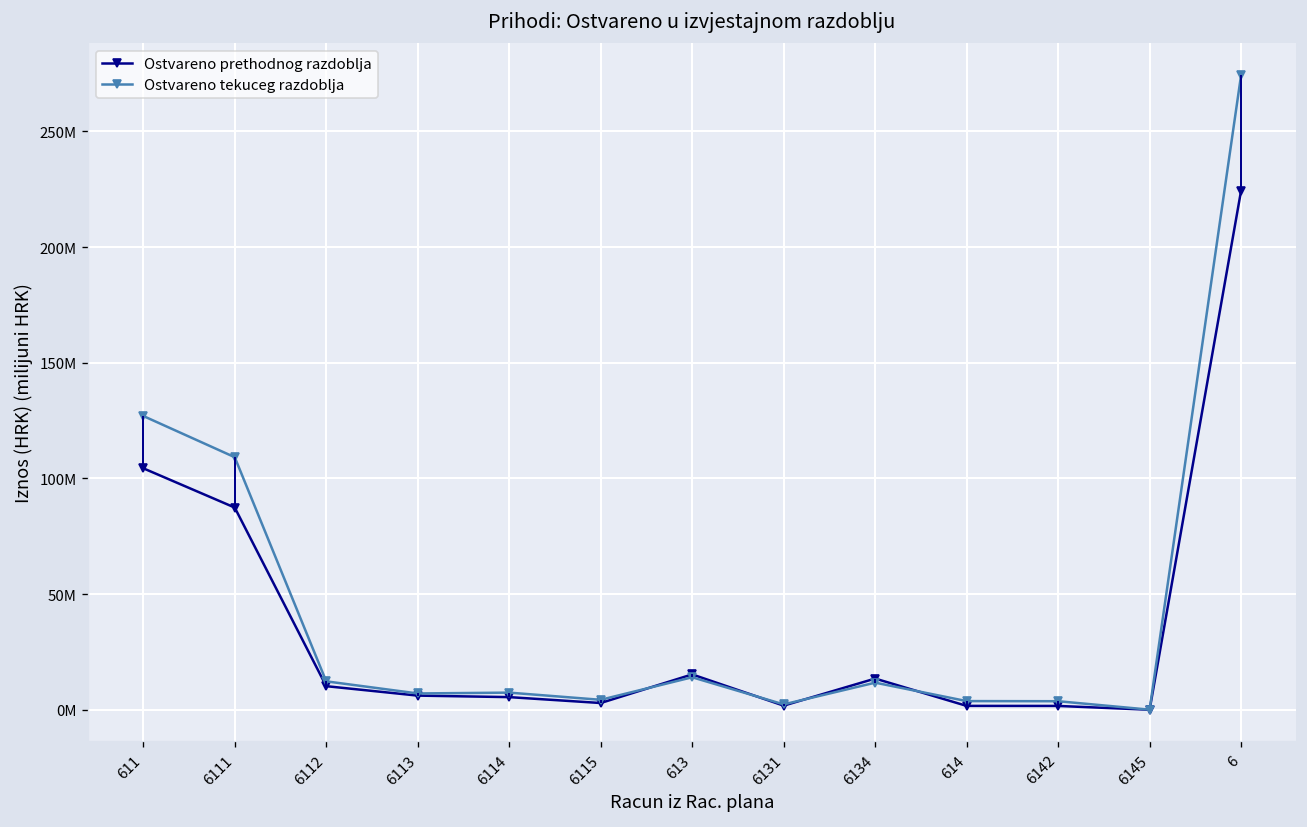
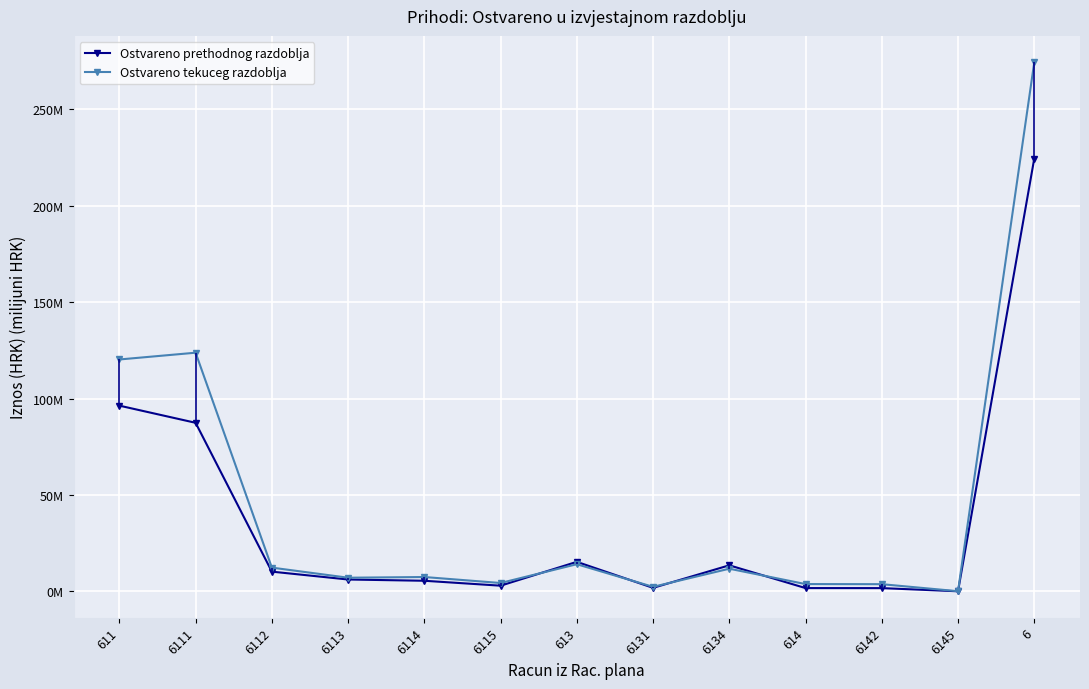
  {
    "Ostvareno prethodnog razdoblja": {
-     "611": 104000000,
+     "611": 96000000,
      "6111": 87000000,
      "6112": 10000000,
      "6114": 5000000,
      "6115": 3000000,
      "6134": 13000000,
      "614": 2000000,
      "6142": 2000000,
      "6": 224000000
    },
    "Ostvareno tekuceg razdoblja": {
-     "611": 127000000,
-     "6111": 109000000,
+     "611": 120000000,
+     "6111": 124000000,
      "6112": 12000000,
      "6114": 7000000,
      "6115": 4000000,
      "6134": 12000000,
      "614": 4000000,
      "6142": 4000000,
      "6": 274000000
    }
  }
